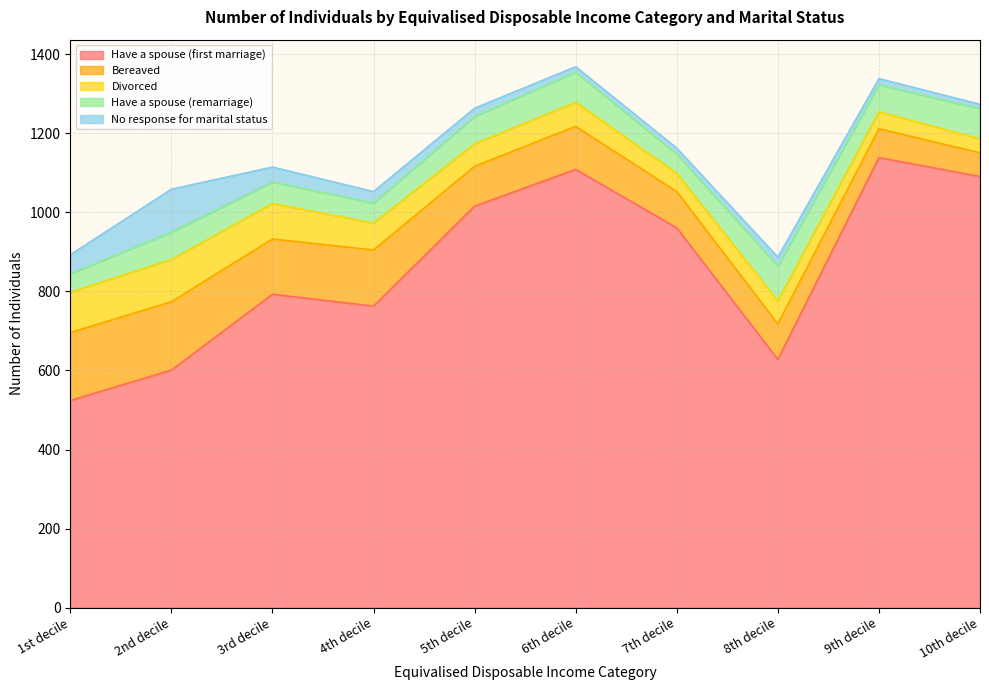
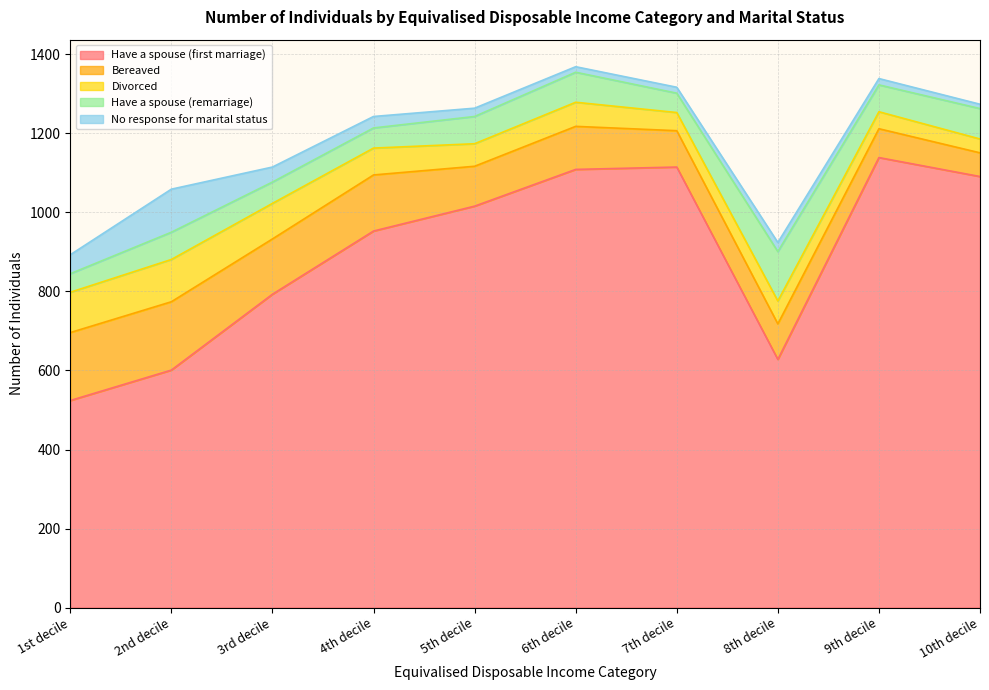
  {
    "Have a spouse (first marriage)": {
      "1st decile": 520,
      "2nd decile": 600,
      "3rd decile": 790,
-     "4th decile": 760,
+     "4th decile": 950,
      "5th decile": 1020,
      "6th decile": 1110,
-     "7th decile": 960,
+     "7th decile": 1120,
      "8th decile": 630,
      "9th decile": 1140,
      "10th decile": 1090
    },
    "Have a spouse (remarriage)": {
      "1st decile": 50,
      "2nd decile": 70,
      "3rd decile": 50,
      "4th decile": 50,
      "5th decile": 70,
      "6th decile": 80,
      "7th decile": 50,
-     "8th decile": 90,
+     "8th decile": 130,
      "9th decile": 70,
      "10th decile": 80
    },
    "No response for marital status": {
      "1st decile": 50,
      "2nd decile": 110,
      "3rd decile": 40,
      "4th decile": 30,
      "5th decile": 20,
      "6th decile": 10,
      "7th decile": 20,
      "8th decile": 20,
      "9th decile": 20,
      "10th decile": 10
    }
  }
